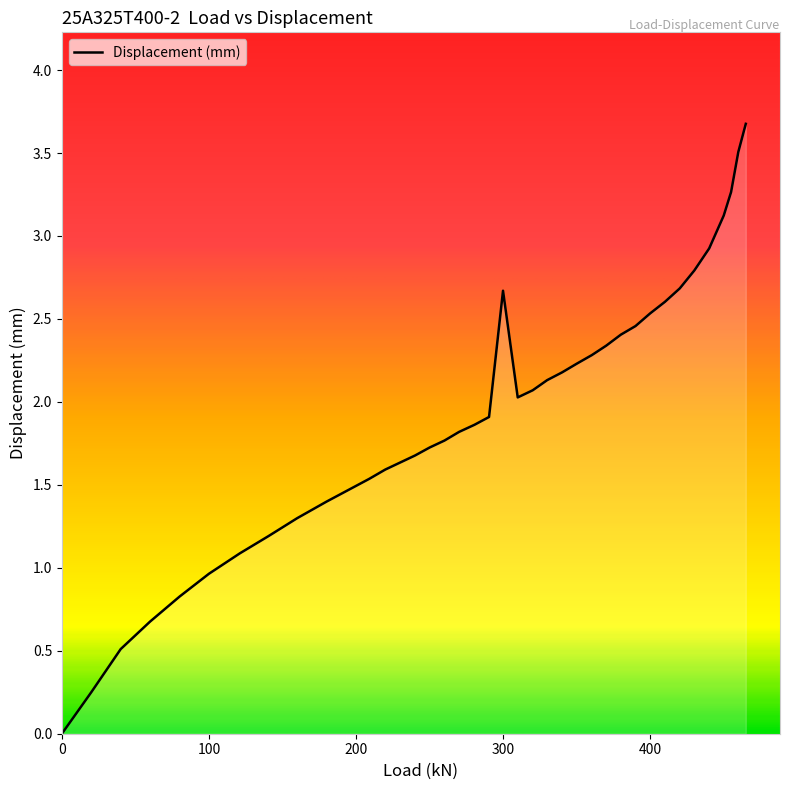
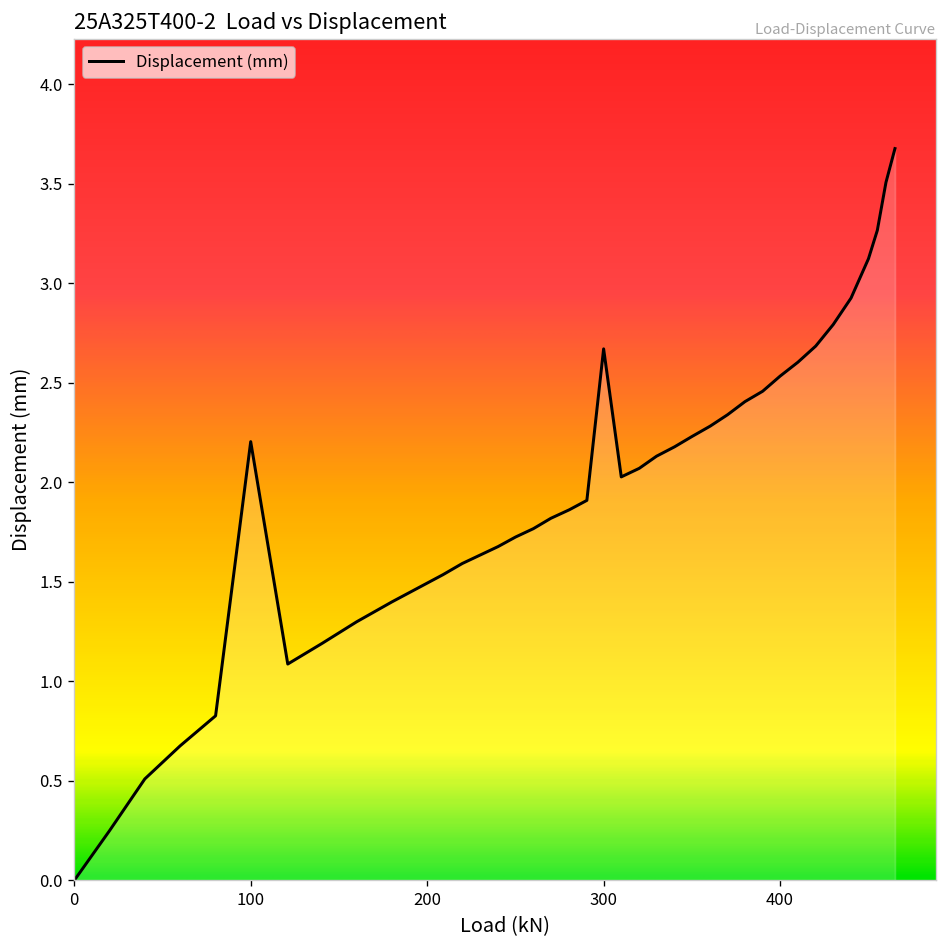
  {
    "0": 0.00,
-   "100": 0.96,
+   "100": 2.20,
    "300": 2.67,
    "400": 2.53
  }
